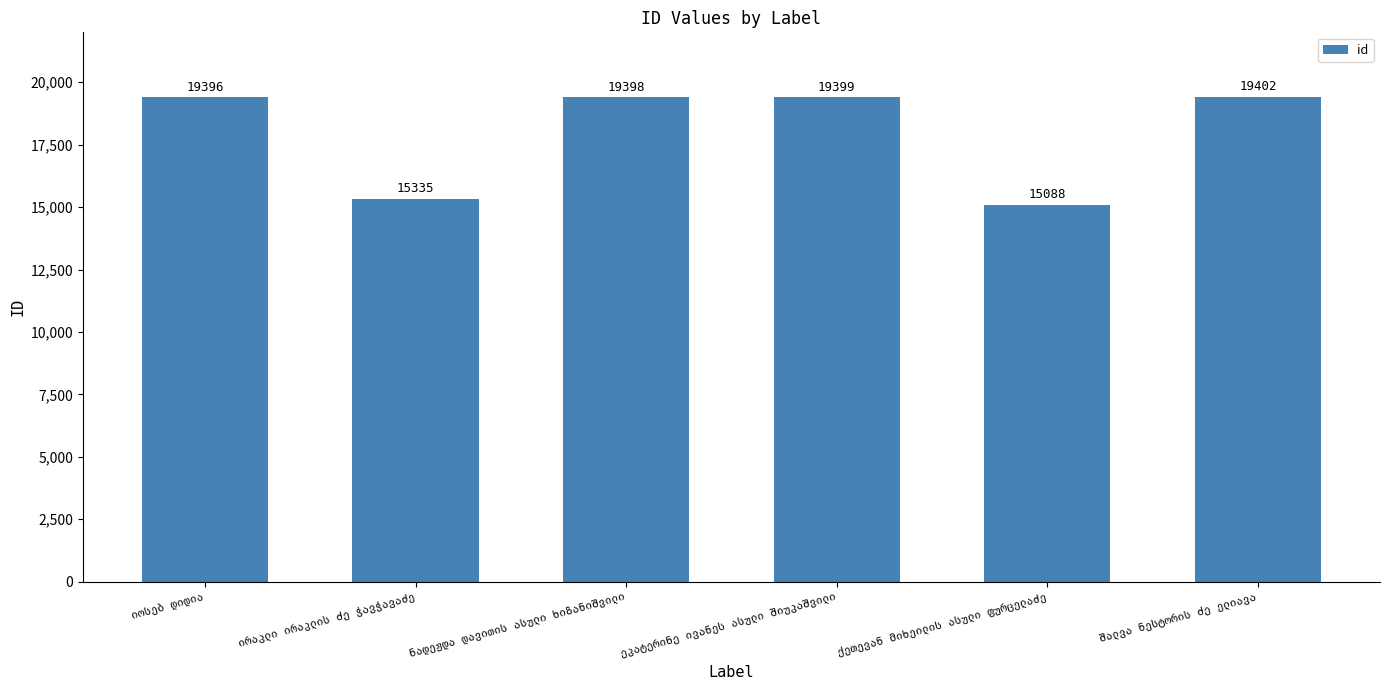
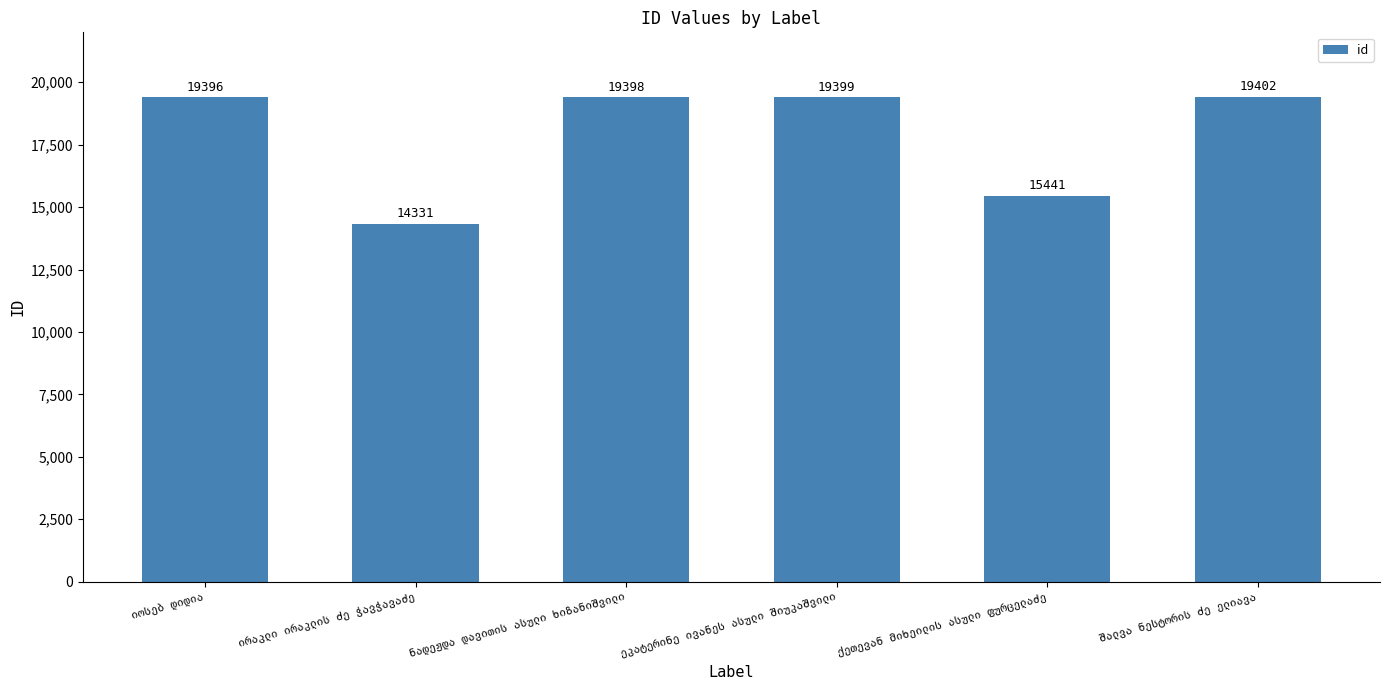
  {
    "იოსებ დიდია": 19396,
-   "ირაკლი ირაკლის ძე ჭავჭავაძე": 15335,
+   "ირაკლი ირაკლის ძე ჭავჭავაძე": 14331,
    "ნადეჟდა დავითის ასული ხიზანიშვილი": 19398,
    "ეკატერინე ივანეს ასული შიუკაშვილი": 19399,
-   "ქეთევან მიხეილის ასული ფურცელაძე": 15088,
+   "ქეთევან მიხეილის ასული ფურცელაძე": 15441,
    "შალვა ნესტორის ძე ელიავა": 19402
  }
